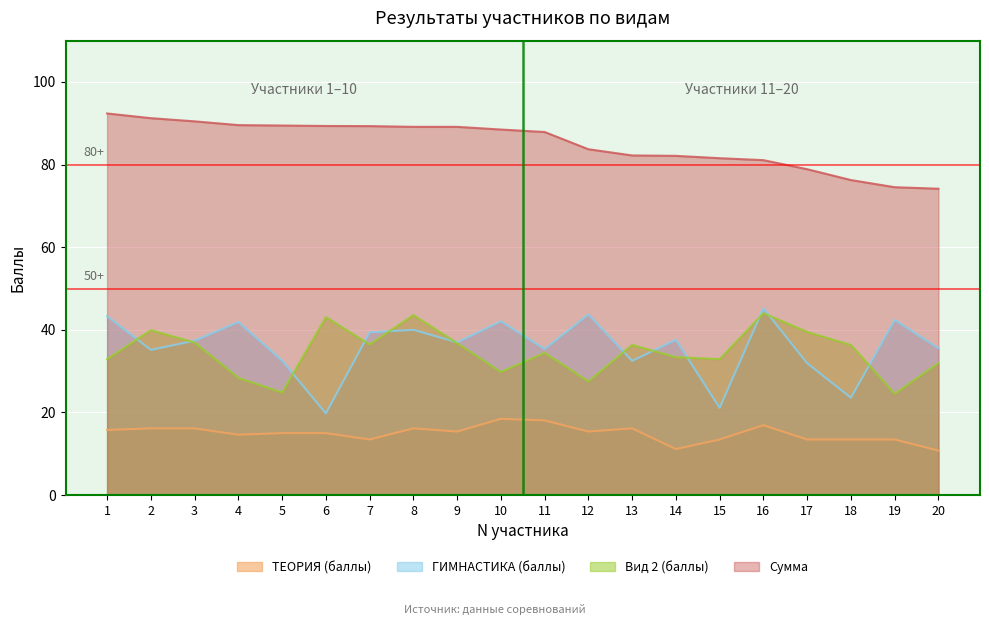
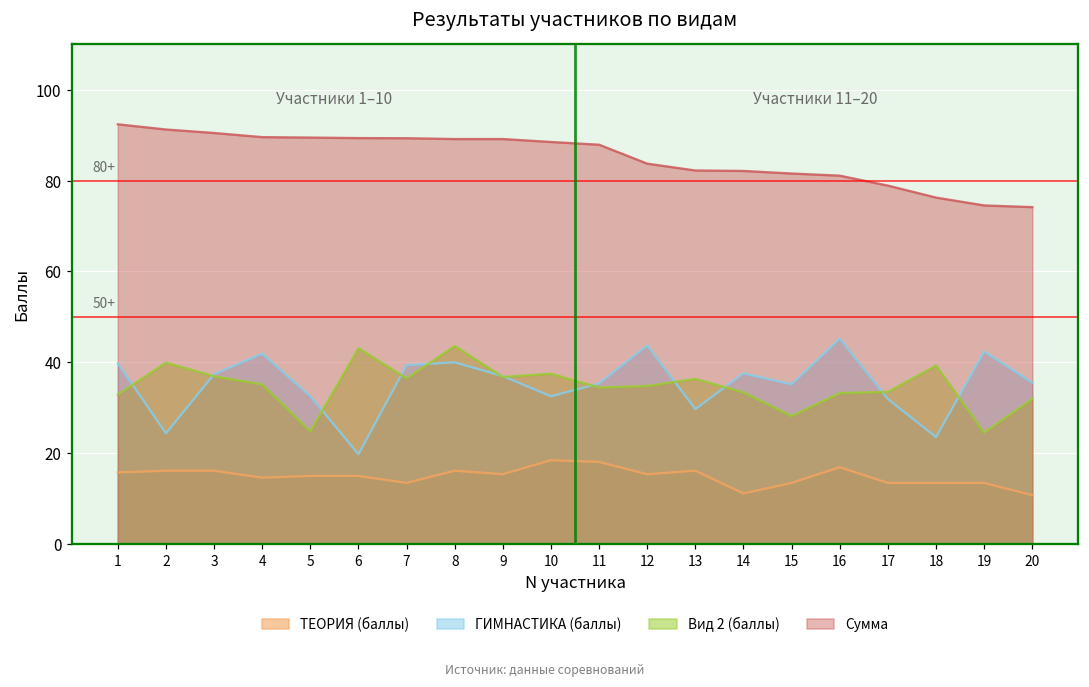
  {
    "ГИМНАСТИКА (баллы)": {
-     "1": 43,
-     "2": 35,
+     "1": 40,
+     "2": 24,
      "4": 42,
      "5": 33,
      "6": 20,
      "7": 39,
      "8": 40,
-     "10": 42,
+     "10": 33,
      "11": 35,
      "12": 44,
-     "13": 33,
+     "13": 30,
      "14": 38,
-     "15": 21,
+     "15": 35,
      "16": 45,
      "17": 32,
      "18": 24,
      "19": 42,
      "20": 36
    },
    "Вид 2 (баллы)": {
      "1": 33,
      "2": 40,
-     "4": 28,
+     "4": 35,
      "5": 25,
      "6": 43,
      "7": 36,
      "8": 44,
-     "10": 30,
+     "10": 38,
      "11": 34,
-     "12": 28,
+     "12": 35,
      "13": 36,
      "14": 33,
-     "15": 33,
-     "16": 44,
-     "17": 40,
-     "18": 36,
+     "15": 28,
+     "16": 33,
+     "17": 34,
+     "18": 39,
      "19": 25,
      "20": 32
    }
  }
